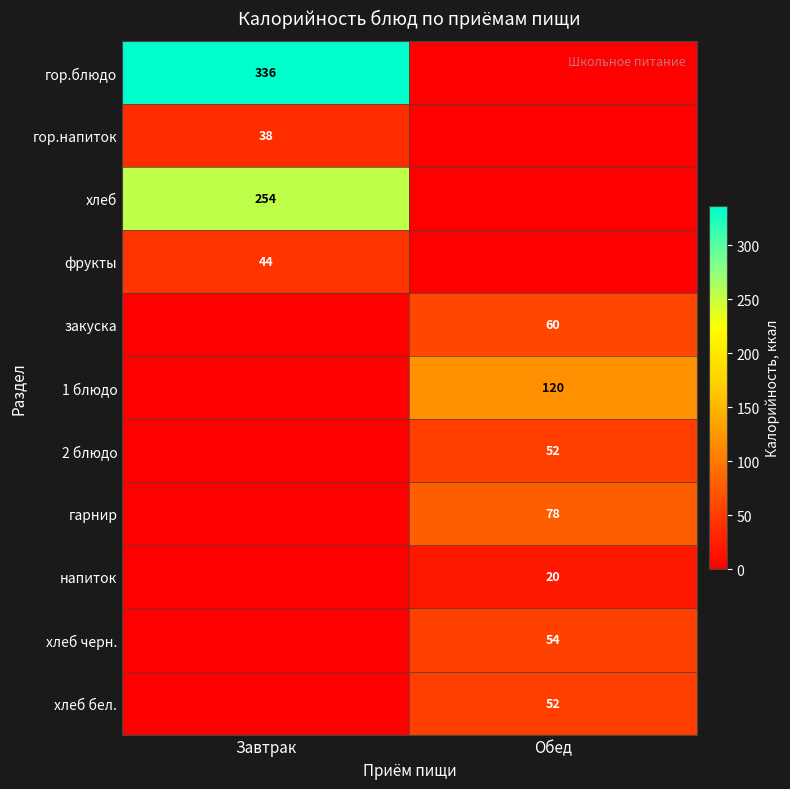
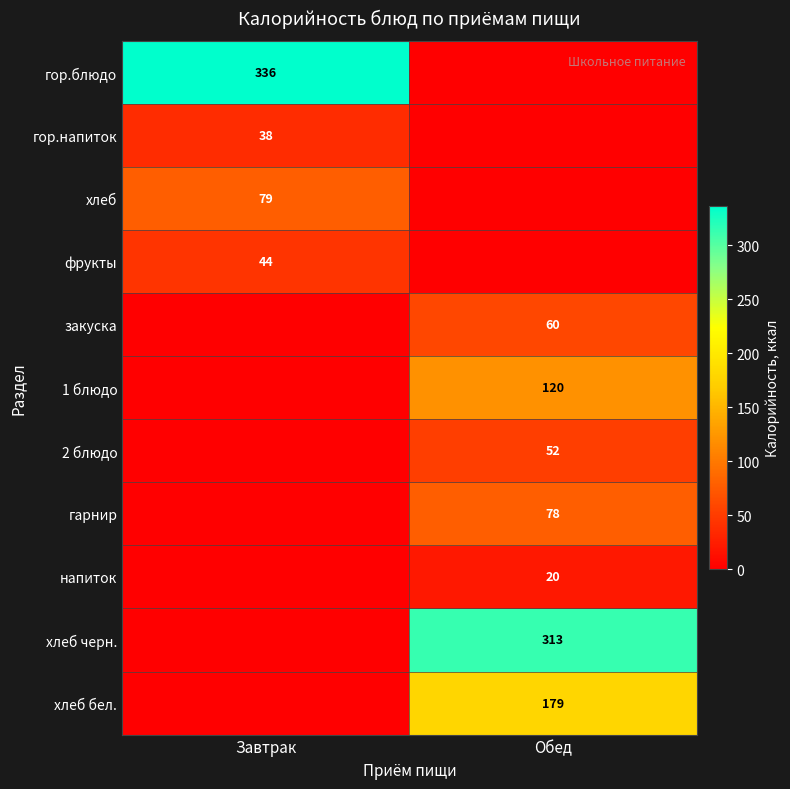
  {
    "гор.блюдо": {
      "Завтрак": 336
    },
    "гор.напиток": {
      "Завтрак": 38
    },
    "хлеб": {
-     "Завтрак": 254
+     "Завтрак": 79
    },
    "фрукты": {
      "Завтрак": 44
    },
    "закуска": {
      "Обед": 60
    },
    "1 блюдо": {
      "Обед": 120
    },
    "2 блюдо": {
      "Обед": 52
    },
    "гарнир": {
      "Обед": 78
    },
    "напиток": {
      "Обед": 20
    },
    "хлеб черн.": {
-     "Обед": 54
+     "Обед": 313
    },
    "хлеб бел.": {
-     "Обед": 52
+     "Обед": 179
    }
  }
